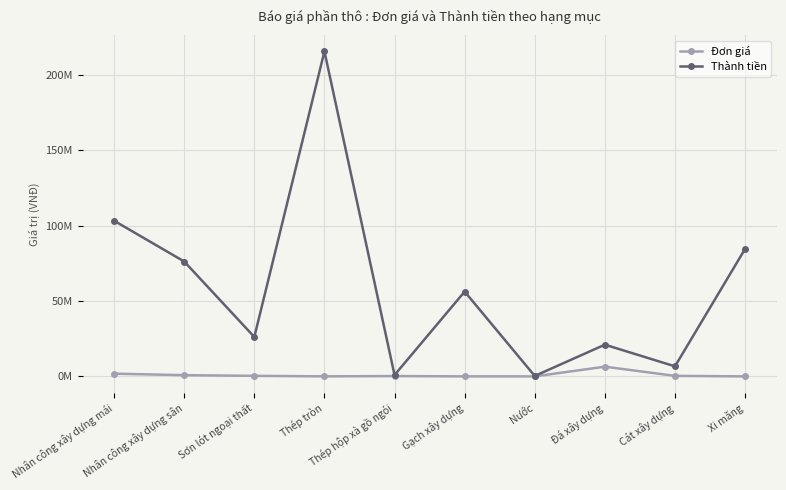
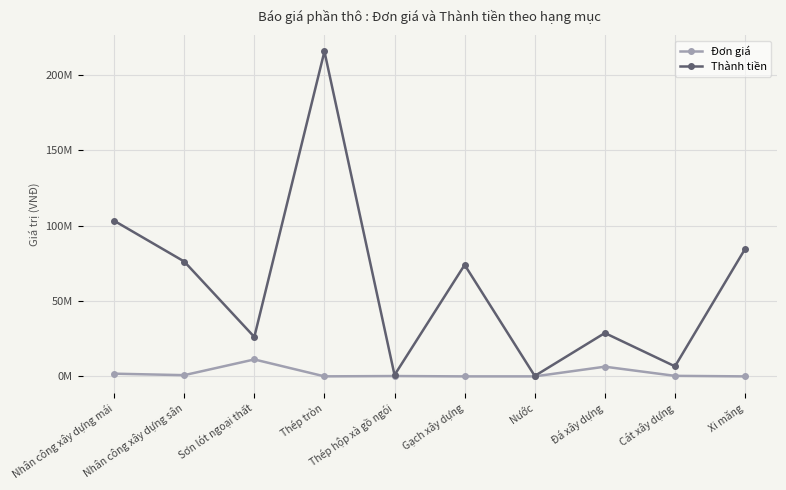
  {
    "Đơn giá": {
      "Nhân công xây dựng mái": 2000000,
      "Nhân công xây dựng sân": 1000000,
-     "Sơn lót ngoại thất": 0,
+     "Sơn lót ngoại thất": 11000000,
      "Thép tròn": 0,
      "Gạch xây dựng": 0,
      "Đá xây dựng": 6000000,
      "Cát xây dựng": 0,
      "Xi măng": 0
    },
    "Thành tiền": {
      "Nhân công xây dựng mái": 103000000,
      "Nhân công xây dựng sân": 76000000,
      "Sơn lót ngoại thất": 26000000,
      "Thép tròn": 216000000,
-     "Gạch xây dựng": 56000000,
-     "Đá xây dựng": 21000000,
+     "Gạch xây dựng": 74000000,
+     "Đá xây dựng": 29000000,
      "Cát xây dựng": 7000000,
      "Xi măng": 85000000
    }
  }
